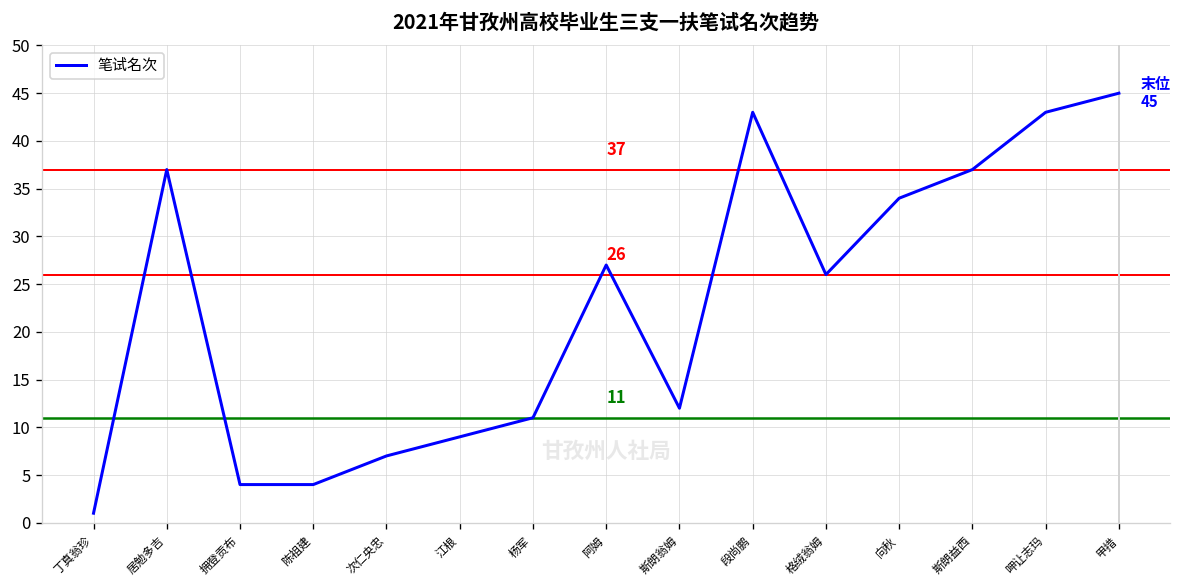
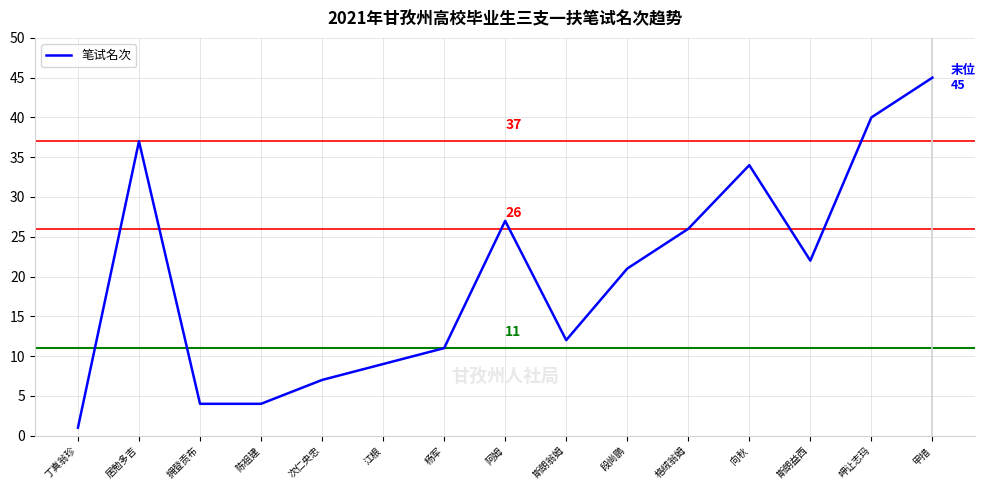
  {
    "丁真翁珍": 1,
    "居勉多吉": 37,
    "拥登贡布": 4,
    "陈祖建": 4,
    "次仁央忠": 7,
    "江根": 9,
    "杨军": 11,
    "斯朗翁姆": 12,
-   "段尚鹏": 43,
+   "段尚鹏": 21,
    "格绒翁姆": 26,
    "向秋": 34,
-   "斯朗益西": 37,
-   "呷让志玛": 43
+   "斯朗益西": 22,
+   "呷让志玛": 40
  }
